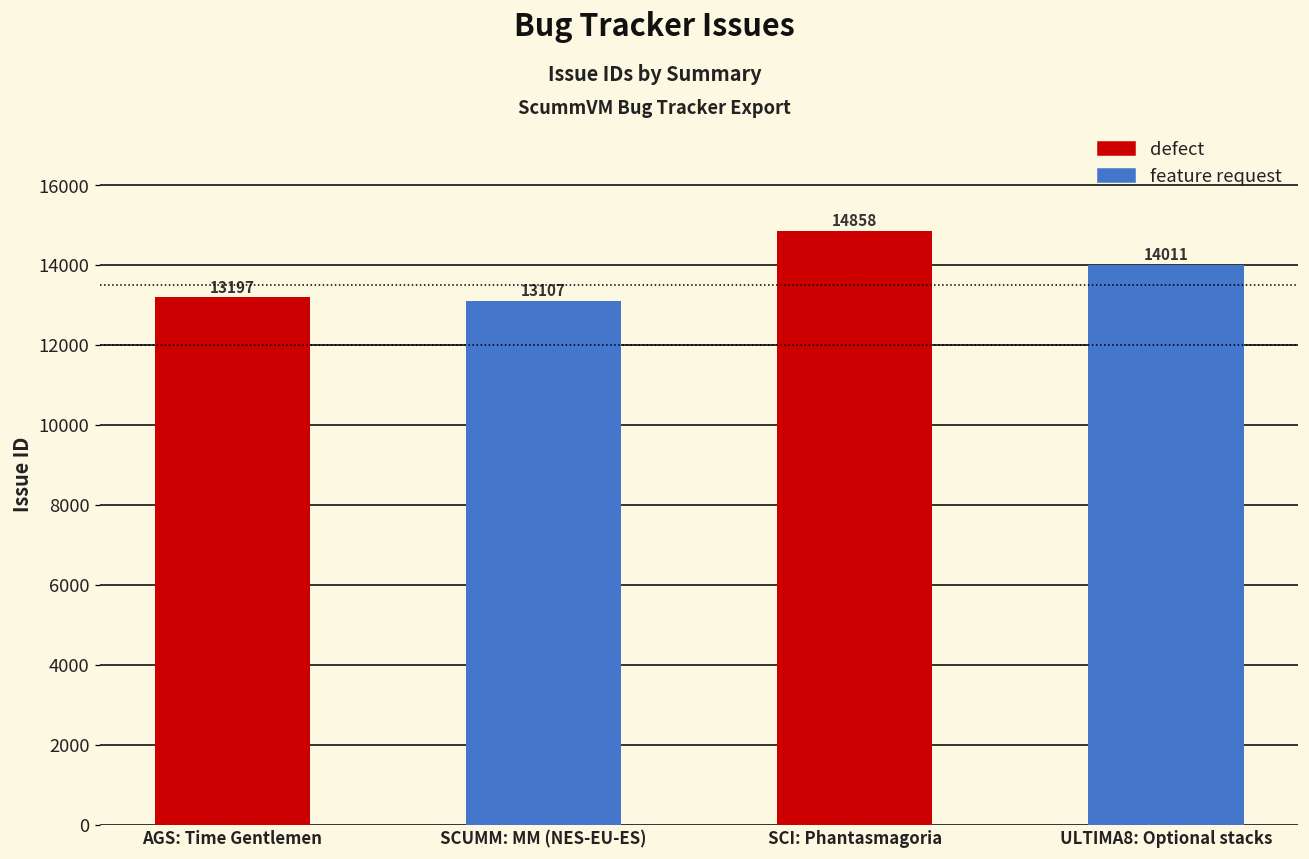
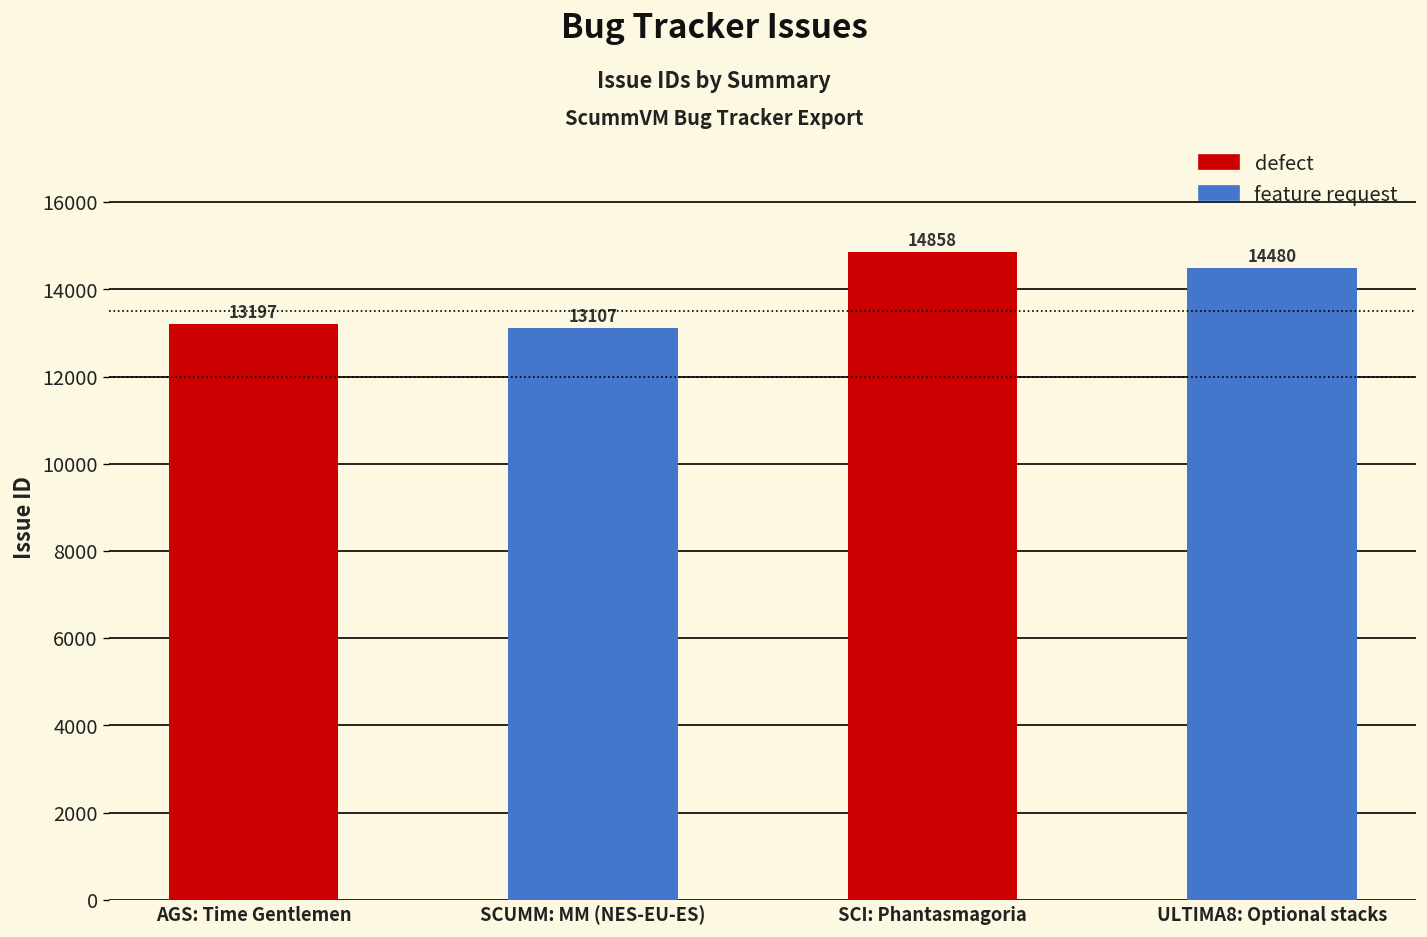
  {
    "AGS: Time Gentlemen": 13197,
    "SCUMM: MM (NES-EU-ES)": 13107,
    "SCI: Phantasmagoria": 14858,
-   "ULTIMA8: Optional stacks": 14011
+   "ULTIMA8: Optional stacks": 14480
  }
